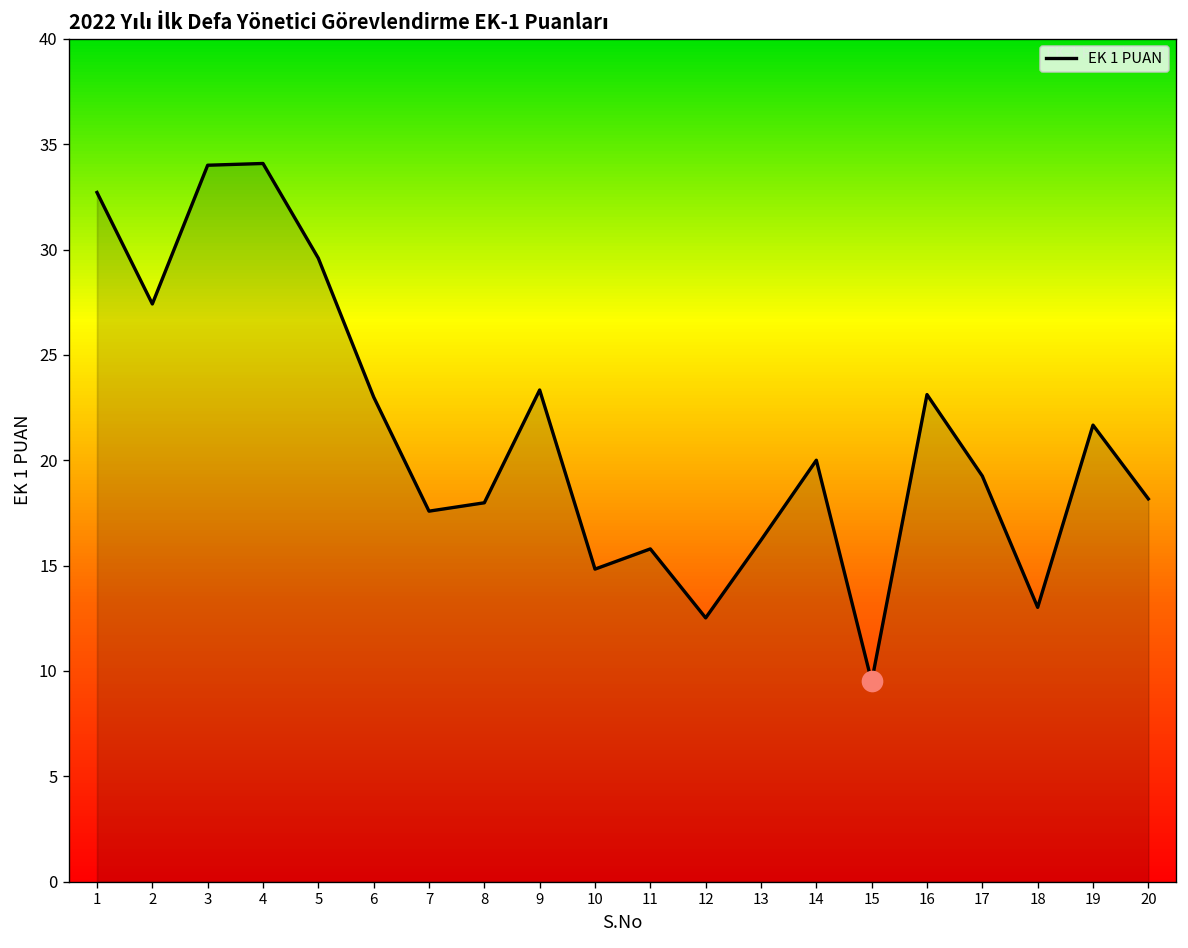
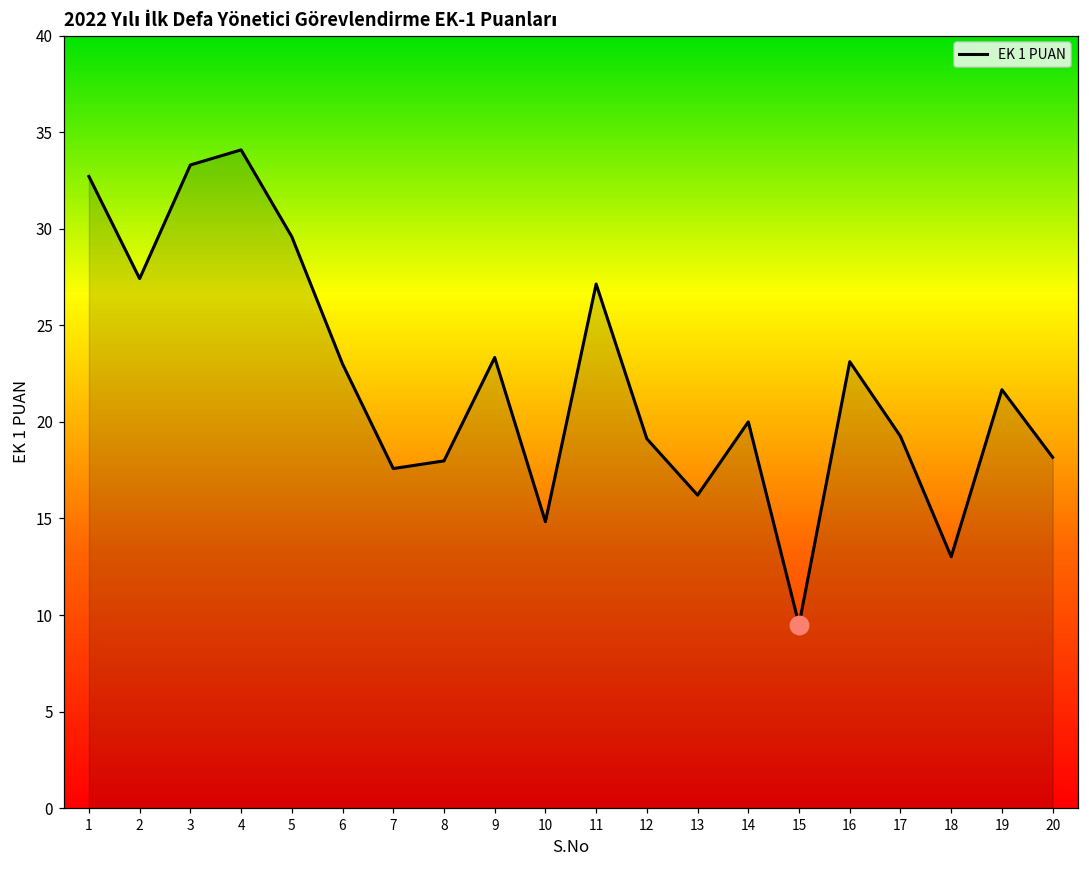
  {
    "EK 1 PUAN": {
      "1": 32.7,
      "2": 27.4,
-     "3": 34.0,
+     "3": 33.3,
      "4": 34.1,
      "5": 29.6,
      "6": 23.0,
      "7": 17.6,
      "8": 18.0,
      "9": 23.3,
      "10": 14.8,
-     "11": 15.8,
-     "12": 12.5,
+     "11": 27.1,
+     "12": 19.1,
      "13": 16.2,
      "14": 20.0,
      "16": 23.1,
      "17": 19.3,
      "18": 13.0,
      "19": 21.7,
      "20": 18.2
    }
  }
